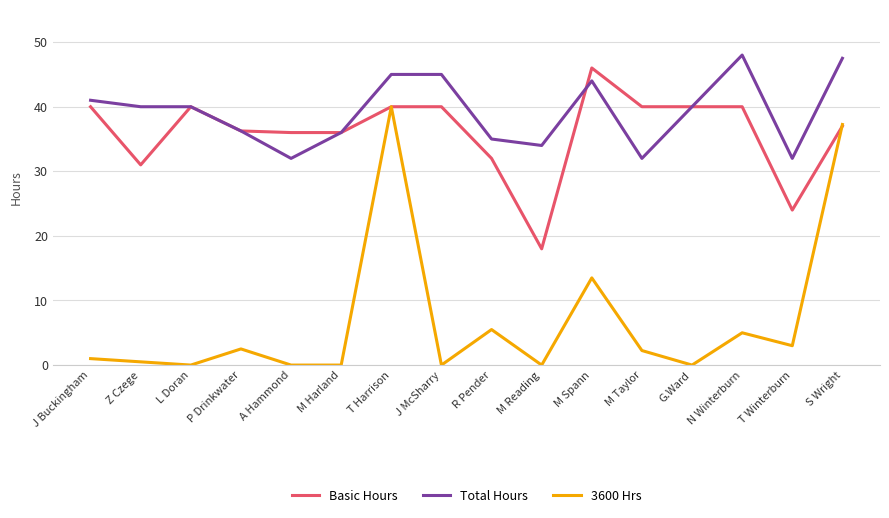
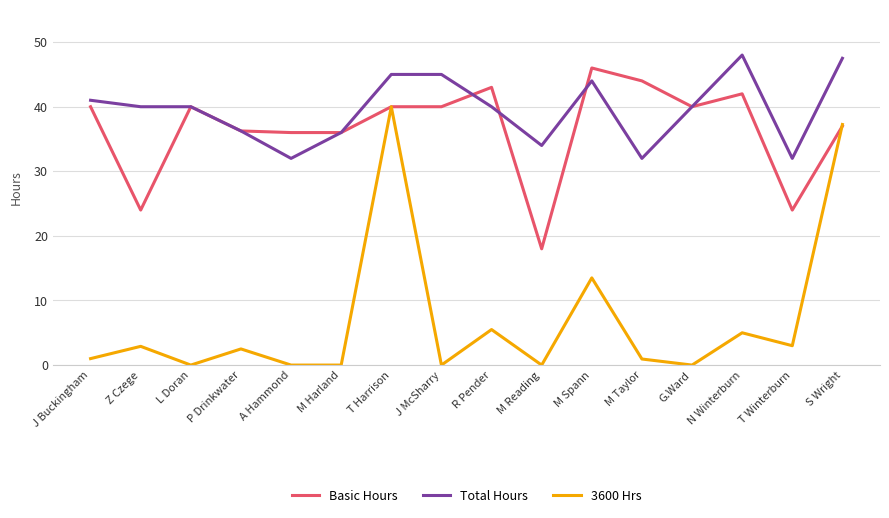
  {
    "Basic Hours": {
      "J Buckingham": 40,
-     "Z Czege": 31,
+     "Z Czege": 24,
      "A Hammond": 36,
      "J McSharry": 40,
-     "R Pender": 32,
+     "R Pender": 43,
      "M Reading": 18,
      "M Spann": 46,
-     "M Taylor": 40,
-     "N Winterburn": 40,
+     "M Taylor": 44,
+     "N Winterburn": 42,
      "T Winterburn": 24
    },
    "Total Hours": {
      "J Buckingham": 41,
      "Z Czege": 40,
      "A Hammond": 32,
      "T Harrison": 45,
      "J McSharry": 45,
-     "R Pender": 35,
+     "R Pender": 40,
      "M Reading": 34,
      "M Spann": 44,
      "M Taylor": 32,
      "N Winterburn": 48,
      "T Winterburn": 32,
      "S Wright": 48
    },
    "3600 Hrs": {
      "J Buckingham": 1,
-     "Z Czege": 1,
+     "Z Czege": 3,
      "L Doran": 0,
      "P Drinkwater": 3,
      "A Hammond": 0,
      "M Harland": 0,
      "J McSharry": 0,
      "R Pender": 6,
      "M Reading": 0,
      "M Spann": 14,
-     "M Taylor": 2,
+     "M Taylor": 1,
      "G.Ward": 0,
      "N Winterburn": 5,
      "T Winterburn": 3
    }
  }
